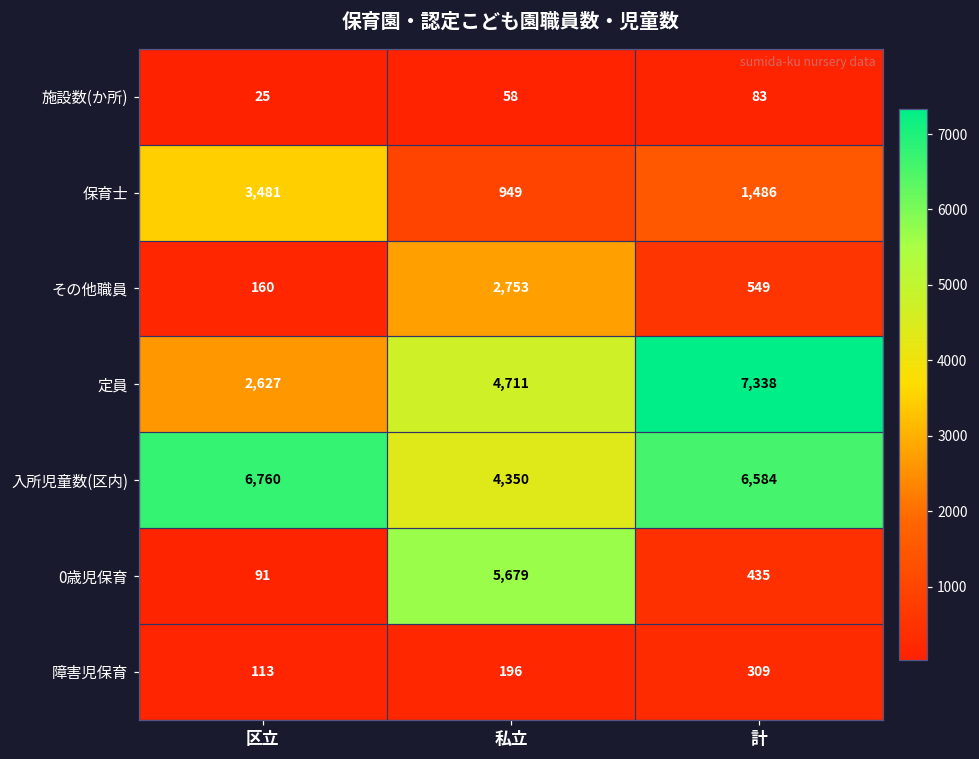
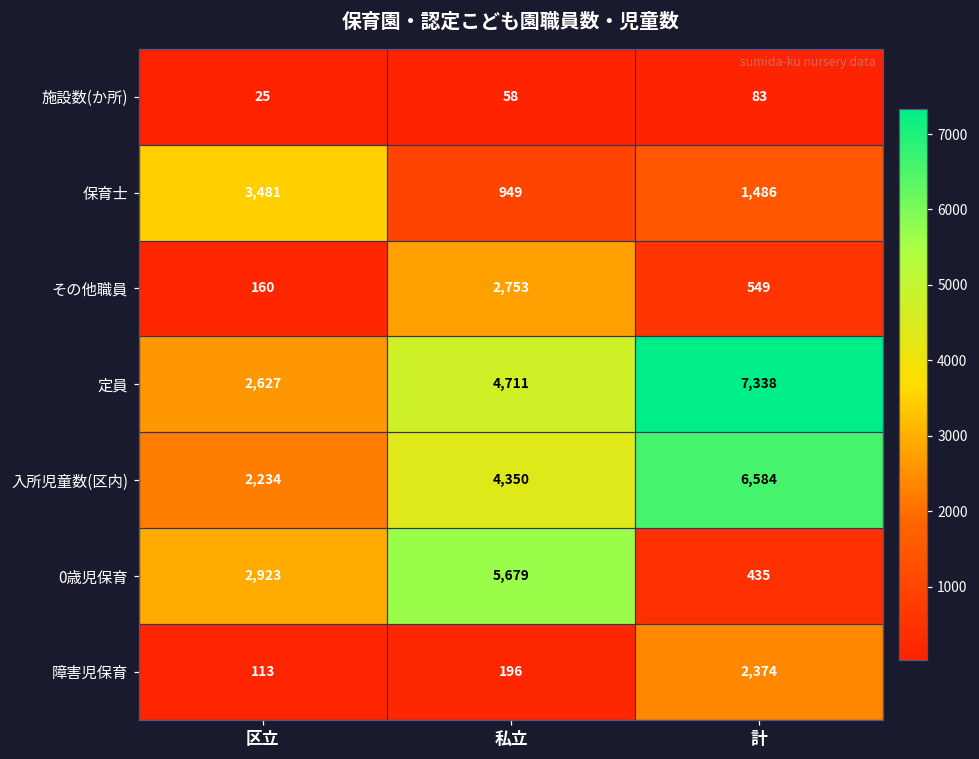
  {
    "施設数(か所)": {
      "区立": "25",
      "私立": "58"
    },
    "保育士": {
      "区立": "3,481",
      "私立": "949",
      "計": "1,486"
    },
    "その他職員": {
      "区立": "160",
      "私立": "2,753",
      "計": "549"
    },
    "定員": {
      "区立": "2,627",
      "私立": "4,711",
      "計": "7,338"
    },
    "入所児童数(区内)": {
-     "区立": "6,760",
+     "区立": "2,234",
      "私立": "4,350",
      "計": "6,584"
    },
    "0歳児保育": {
-     "区立": "91",
+     "区立": "2,923",
      "私立": "5,679",
      "計": "435"
    },
    "障害児保育": {
      "区立": "113",
      "私立": "196",
-     "計": "309"
+     "計": "2,374"
    }
  }
